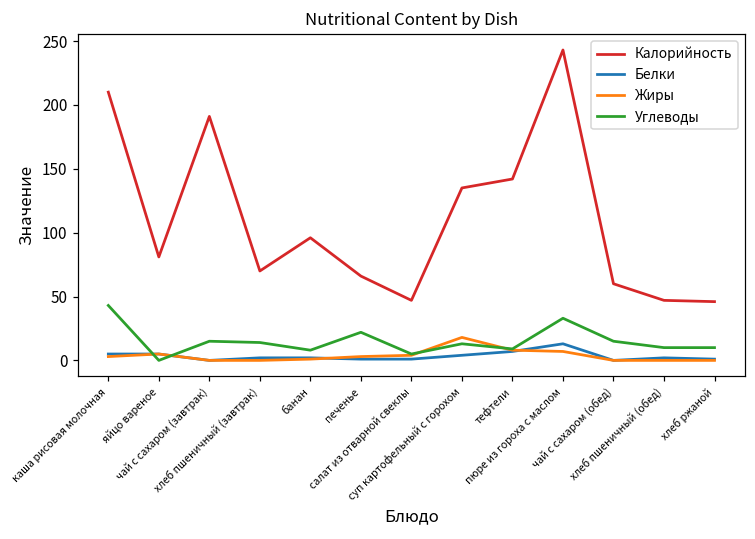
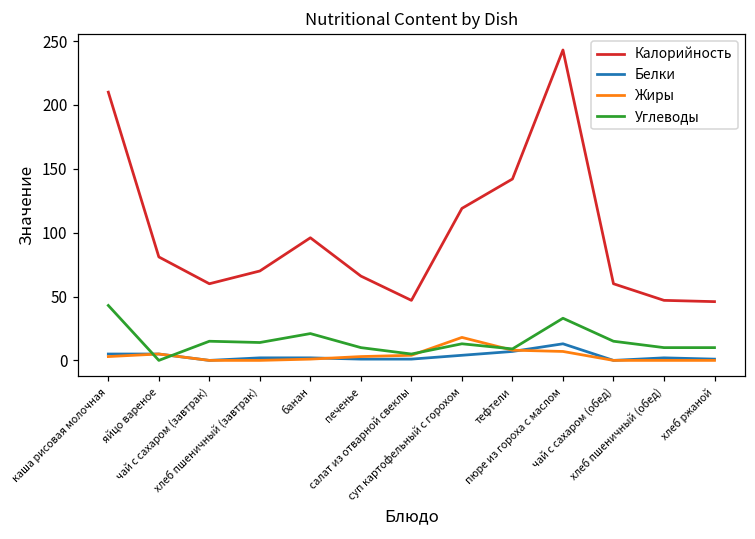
  {
    "Калорийность": {
      "каша рисовая молочная": 210,
      "яйцо вареное": 81,
-     "чай с сахаром (завтрак)": 191,
+     "чай с сахаром (завтрак)": 60,
      "хлеб пшеничный (завтрак)": 70,
      "банан": 96,
      "печенье": 66,
      "салат из отварной свеклы": 47,
-     "суп картофельный с горохом": 135,
+     "суп картофельный с горохом": 119,
      "тефтели": 142,
      "пюре из гороха с маслом": 243,
      "чай с сахаром (обед)": 60,
      "хлеб пшеничный (обед)": 47,
      "хлеб ржаной": 46
    },
    "Белки": {
      "салат из отварной свеклы": 1,
      "суп картофельный с горохом": 4,
      "пюре из гороха с маслом": 13
    },
    "Жиры": {
      "суп картофельный с горохом": 18,
      "пюре из гороха с маслом": 7
    },
    "Углеводы": {
      "каша рисовая молочная": 43,
      "яйцо вареное": 0,
      "чай с сахаром (завтрак)": 15,
      "хлеб пшеничный (завтрак)": 14,
-     "банан": 8,
-     "печенье": 22,
+     "банан": 21,
+     "печенье": 10,
      "суп картофельный с горохом": 13,
      "пюре из гороха с маслом": 33,
      "чай с сахаром (обед)": 15,
      "хлеб пшеничный (обед)": 10,
      "хлеб ржаной": 10
    }
  }
